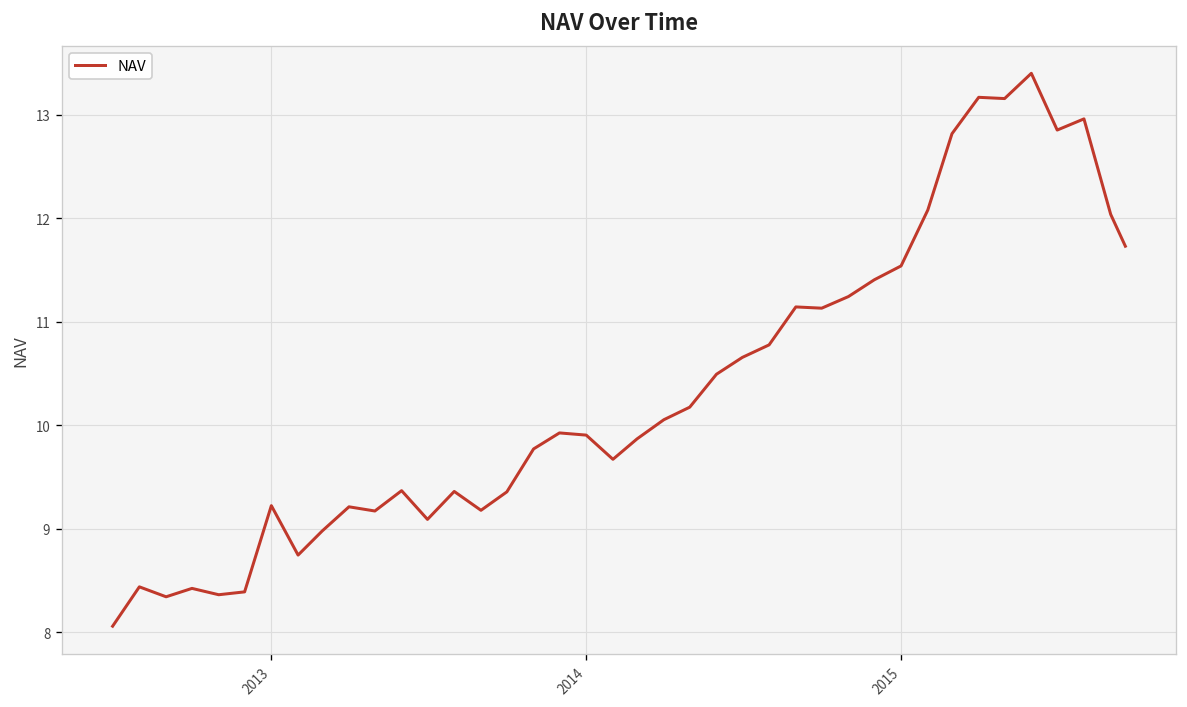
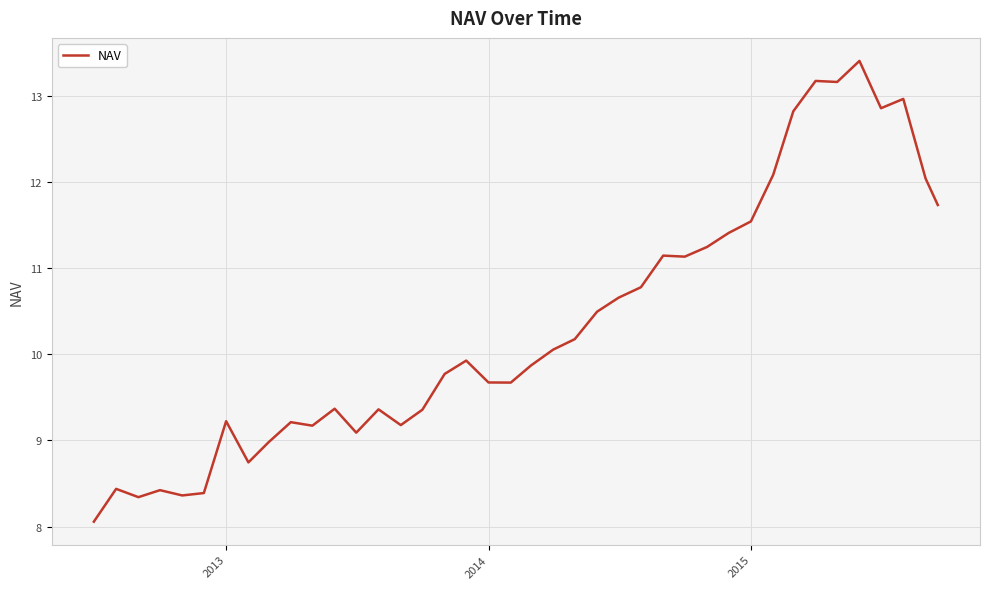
  {
    "2013": 9.2,
-   "2014": 9.9,
+   "2014": 9.7,
    "2015": 11.5
  }
